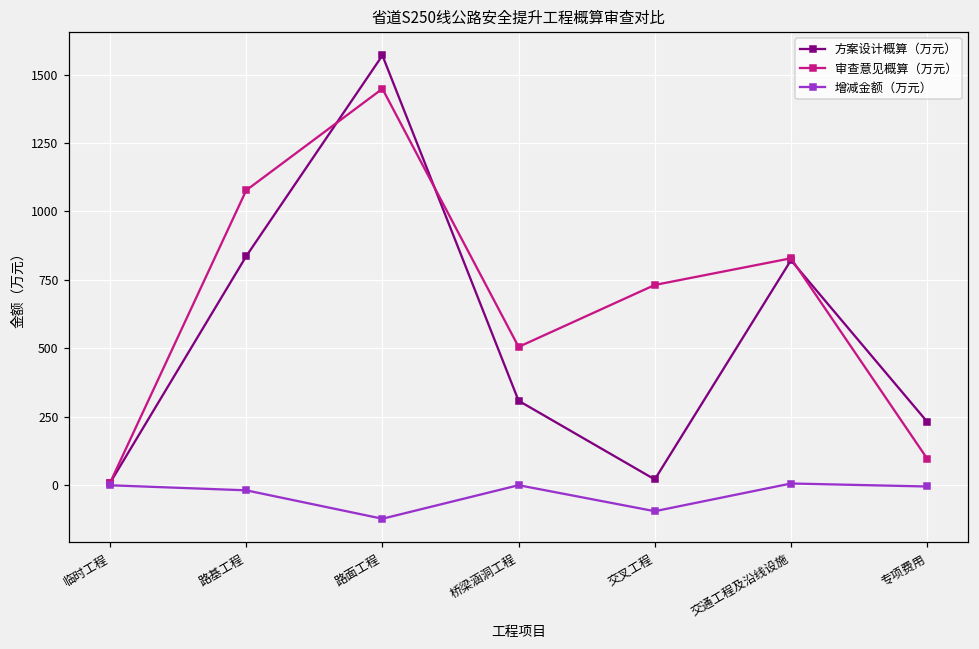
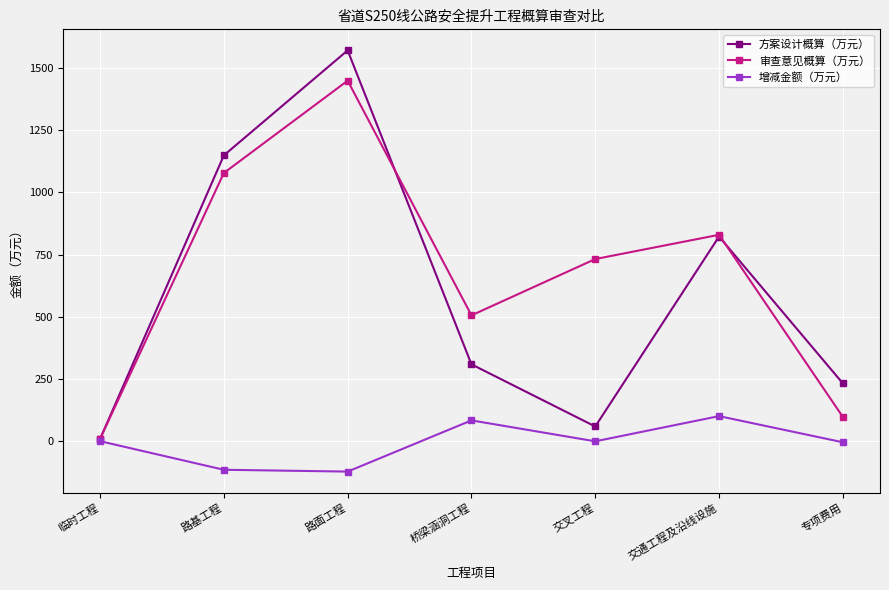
  {
    "方案设计概算（万元）": {
-     "路基工程": 840,
+     "路基工程": 1150,
      "路面工程": 1570,
      "桥梁涵洞工程": 310,
-     "交叉工程": 20,
+     "交叉工程": 60,
      "专项费用": 230
    },
    "审查意见概算（万元）": {
      "路基工程": 1080,
      "路面工程": 1450,
      "桥梁涵洞工程": 510,
      "交叉工程": 730,
      "专项费用": 100
    },
    "增减金额（万元）": {
-     "路基工程": -20,
+     "路基工程": -110,
      "路面工程": -120,
-     "桥梁涵洞工程": 0,
-     "交叉工程": -90,
-     "交通工程及沿线设施": 10,
+     "桥梁涵洞工程": 80,
+     "交叉工程": 0,
+     "交通工程及沿线设施": 100,
      "专项费用": 0
    }
  }
